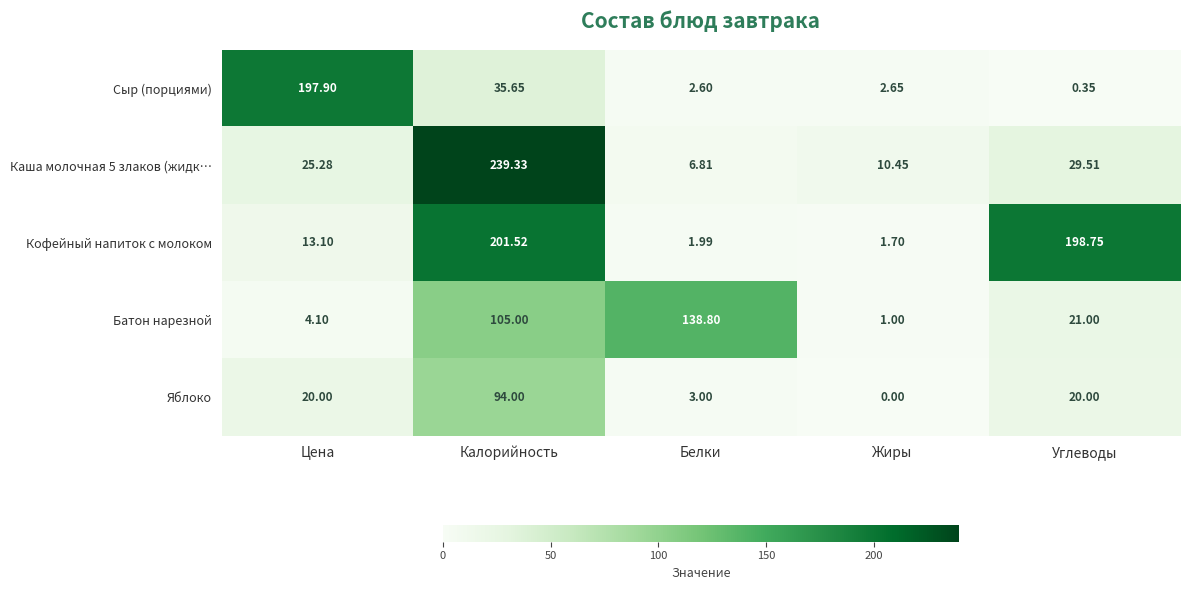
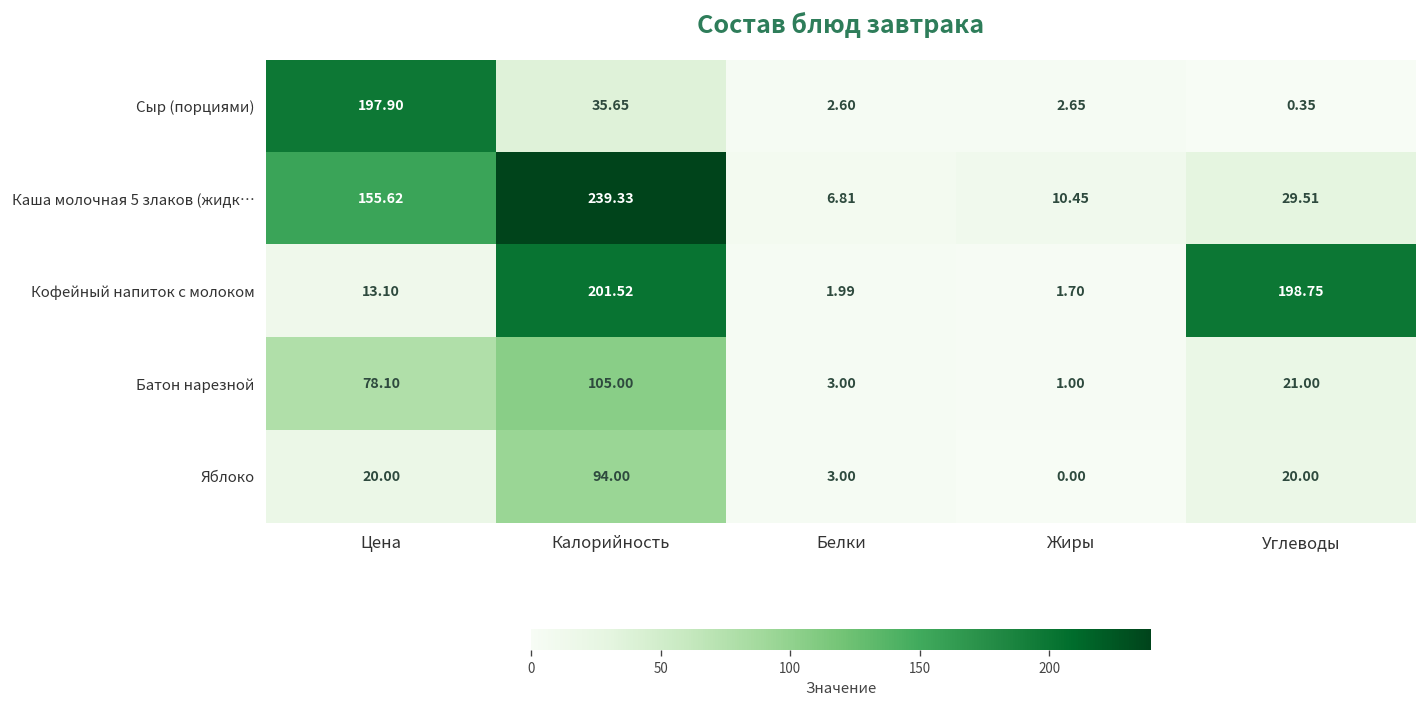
  {
    "Сыр (порциями)": {
      "Цена": 197.90,
      "Калорийность": 35.65,
      "Белки": 2.60,
      "Жиры": 2.65,
      "Углеводы": 0.35
    },
    "Каша молочная 5 злаков (жидк…": {
-     "Цена": 25.28,
+     "Цена": 155.62,
      "Калорийность": 239.33,
      "Белки": 6.81,
      "Жиры": 10.45,
      "Углеводы": 29.51
    },
    "Кофейный напиток с молоком": {
      "Цена": 13.10,
      "Калорийность": 201.52,
      "Белки": 1.99,
      "Жиры": 1.70,
      "Углеводы": 198.75
    },
    "Батон нарезной": {
-     "Цена": 4.10,
+     "Цена": 78.10,
      "Калорийность": 105.00,
-     "Белки": 138.80,
+     "Белки": 3.00,
      "Жиры": 1.00,
      "Углеводы": 21.00
    },
    "Яблоко": {
      "Цена": 20.00,
      "Калорийность": 94.00,
      "Белки": 3.00,
      "Жиры": 0.00,
      "Углеводы": 20.00
    }
  }
